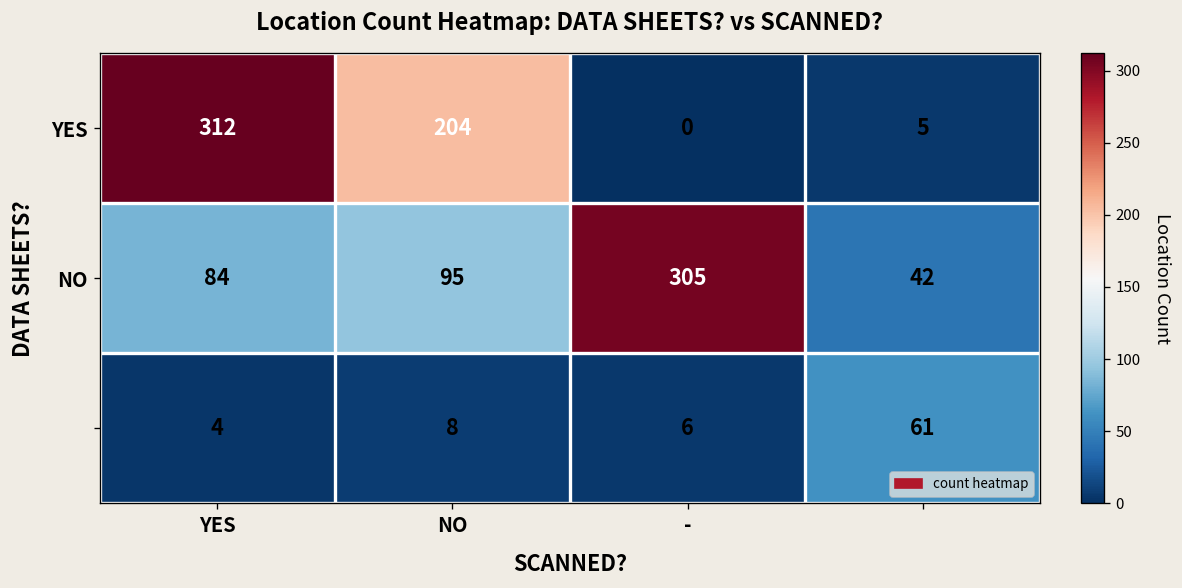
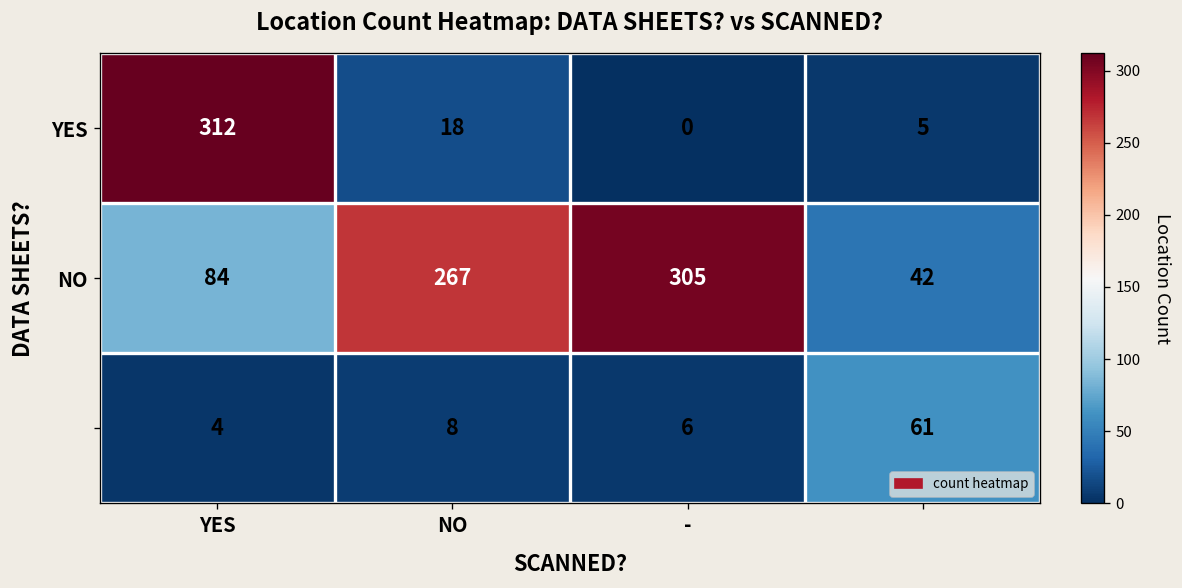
  {
    "YES": {
      "YES": 312,
-     "NO": 204,
+     "NO": 18,
      "-": 0
    },
    "NO": {
      "YES": 84,
-     "NO": 95,
+     "NO": 267,
      "-": 305
    }
  }
